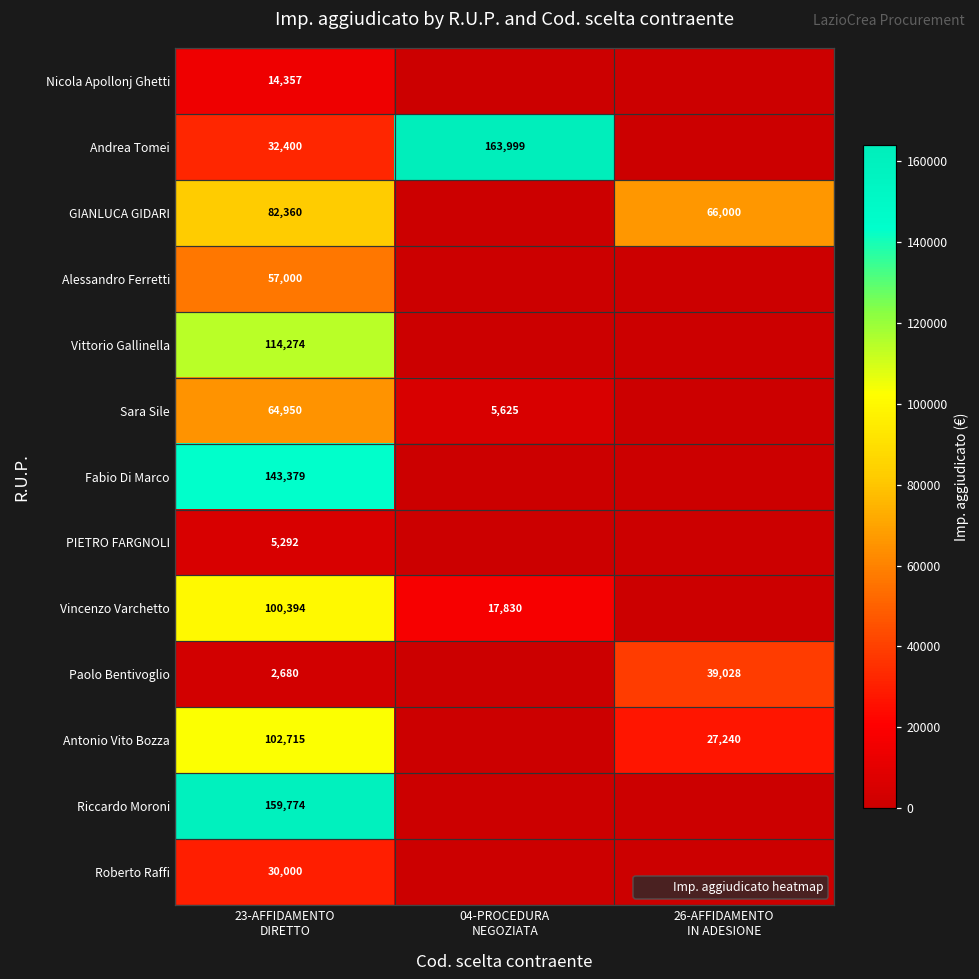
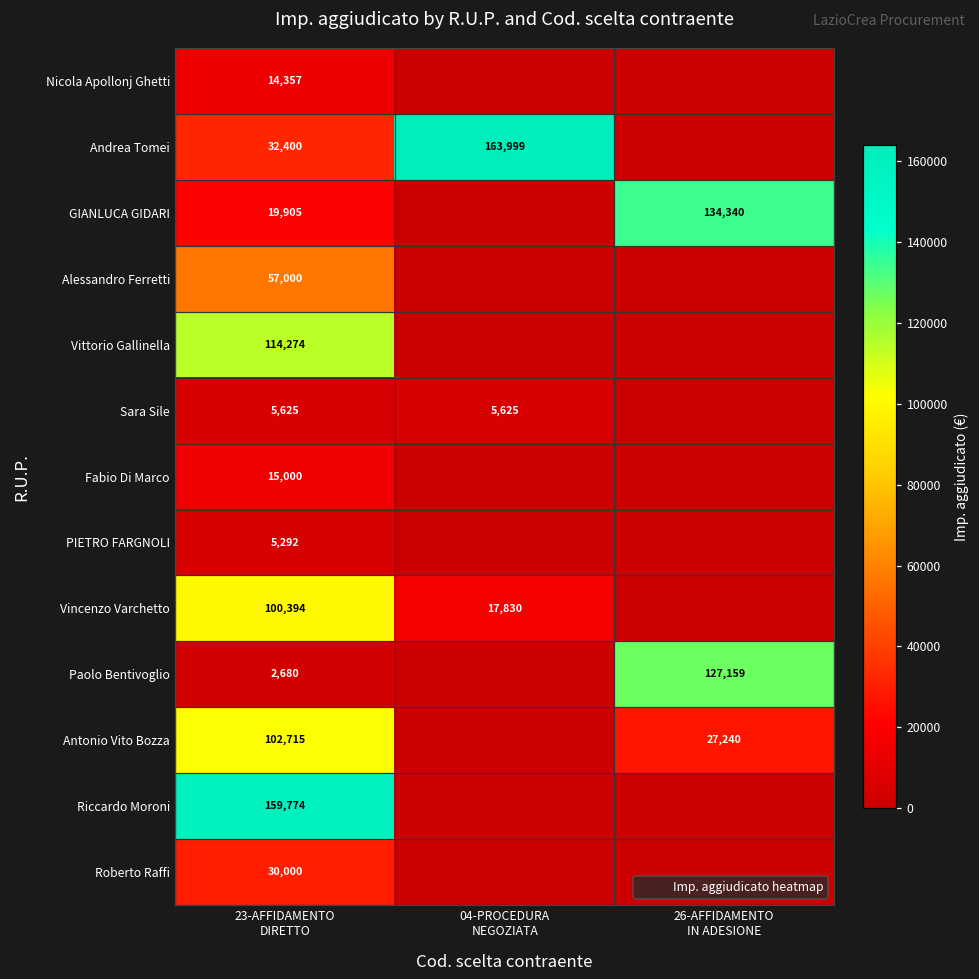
  {
    "Nicola Apollonj Ghetti": {
      "23-AFFIDAMENTO DIRETTO": "14,357"
    },
    "Andrea Tomei": {
      "23-AFFIDAMENTO DIRETTO": "32,400",
      "04-PROCEDURA NEGOZIATA": "163,999"
    },
    "GIANLUCA GIDARI": {
-     "23-AFFIDAMENTO DIRETTO": "82,360",
-     "26-AFFIDAMENTO IN ADESIONE": "66,000"
+     "23-AFFIDAMENTO DIRETTO": "19,905",
+     "26-AFFIDAMENTO IN ADESIONE": "134,340"
    },
    "Alessandro Ferretti": {
      "23-AFFIDAMENTO DIRETTO": "57,000"
    },
    "Vittorio Gallinella": {
      "23-AFFIDAMENTO DIRETTO": "114,274"
    },
    "Sara Sile": {
-     "23-AFFIDAMENTO DIRETTO": "64,950",
+     "23-AFFIDAMENTO DIRETTO": "5,625",
      "04-PROCEDURA NEGOZIATA": "5,625"
    },
    "Fabio Di Marco": {
-     "23-AFFIDAMENTO DIRETTO": "143,379"
+     "23-AFFIDAMENTO DIRETTO": "15,000"
    },
    "PIETRO FARGNOLI": {
      "23-AFFIDAMENTO DIRETTO": "5,292"
    },
    "Vincenzo Varchetto": {
      "23-AFFIDAMENTO DIRETTO": "100,394",
      "04-PROCEDURA NEGOZIATA": "17,830"
    },
    "Paolo Bentivoglio": {
      "23-AFFIDAMENTO DIRETTO": "2,680",
-     "26-AFFIDAMENTO IN ADESIONE": "39,028"
+     "26-AFFIDAMENTO IN ADESIONE": "127,159"
    },
    "Antonio Vito Bozza": {
      "23-AFFIDAMENTO DIRETTO": "102,715",
      "26-AFFIDAMENTO IN ADESIONE": "27,240"
    },
    "Riccardo Moroni": {
      "23-AFFIDAMENTO DIRETTO": "159,774"
    },
    "Roberto Raffi": {
      "23-AFFIDAMENTO DIRETTO": "30,000"
    }
  }
